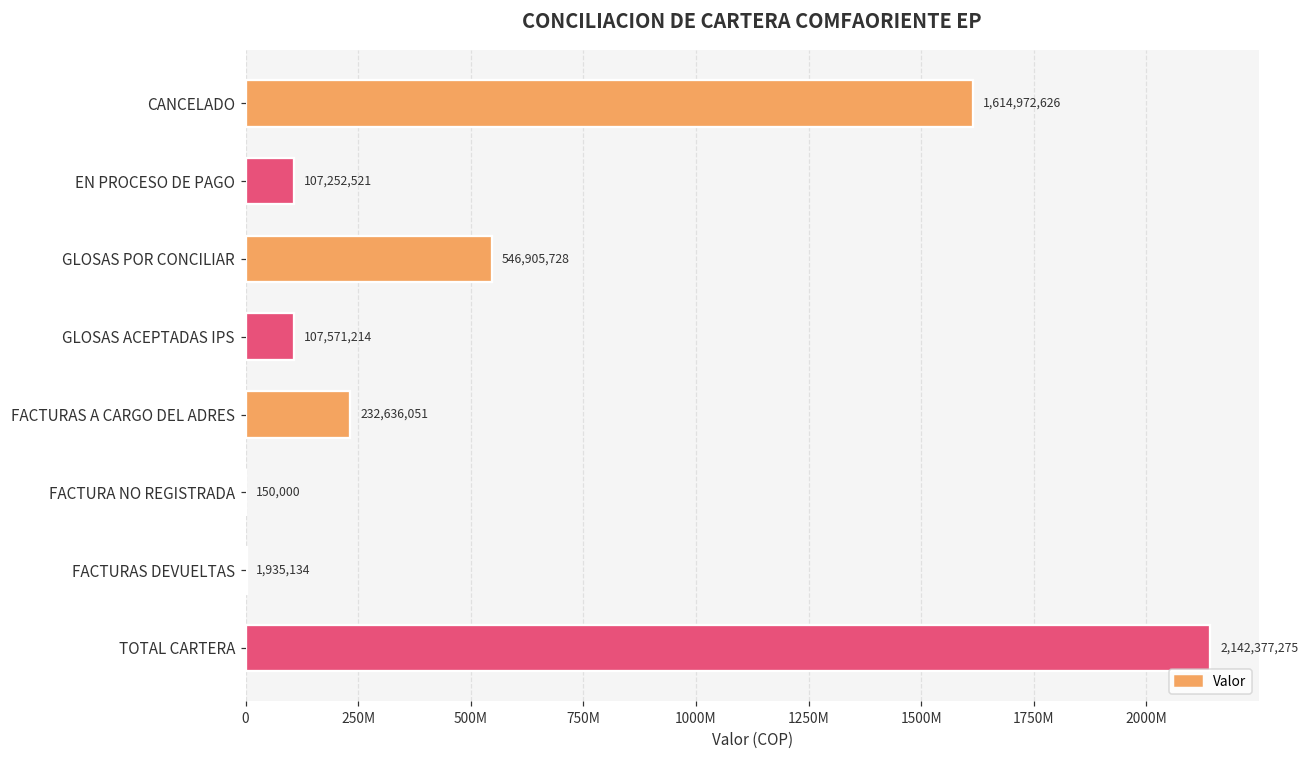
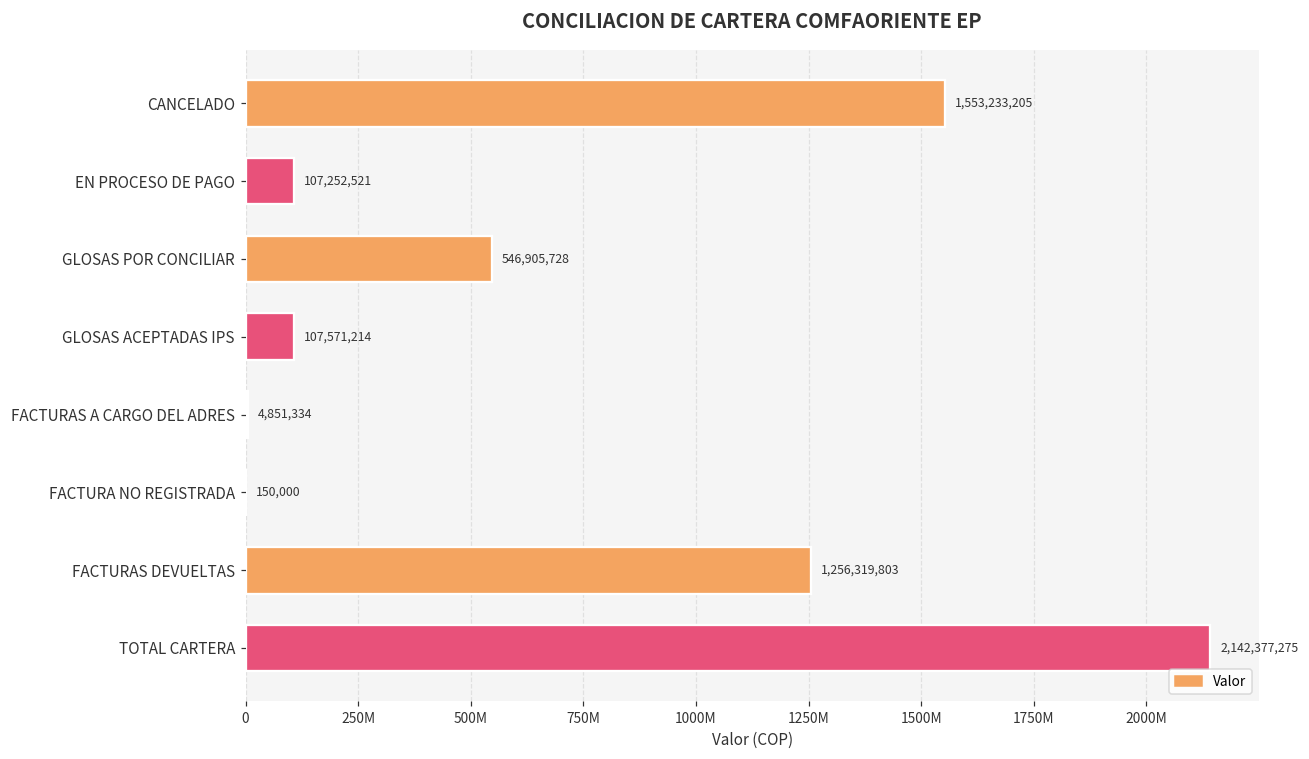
  {
-   "CANCELADO": "1,614,972,626",
+   "CANCELADO": "1,553,233,205",
    "EN PROCESO DE PAGO": "107,252,521",
    "GLOSAS POR CONCILIAR": "546,905,728",
    "GLOSAS ACEPTADAS IPS": "107,571,214",
-   "FACTURAS A CARGO DEL ADRES": "232,636,051",
+   "FACTURAS A CARGO DEL ADRES": "4,851,334",
    "FACTURA NO REGISTRADA": "150,000",
-   "FACTURAS DEVUELTAS": "1,935,134",
+   "FACTURAS DEVUELTAS": "1,256,319,803",
    "TOTAL CARTERA": "2,142,377,275"
  }
